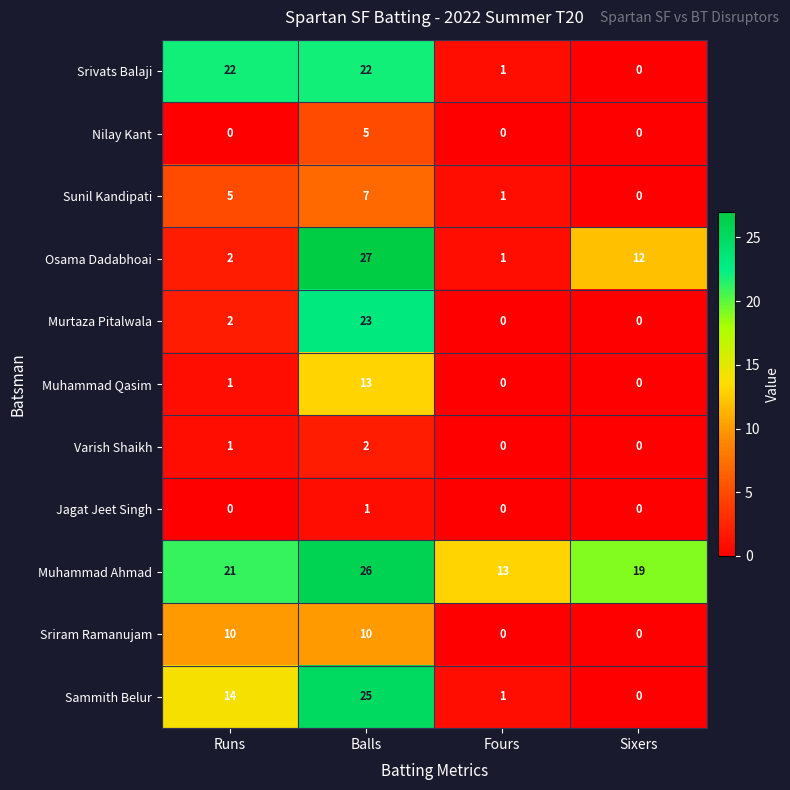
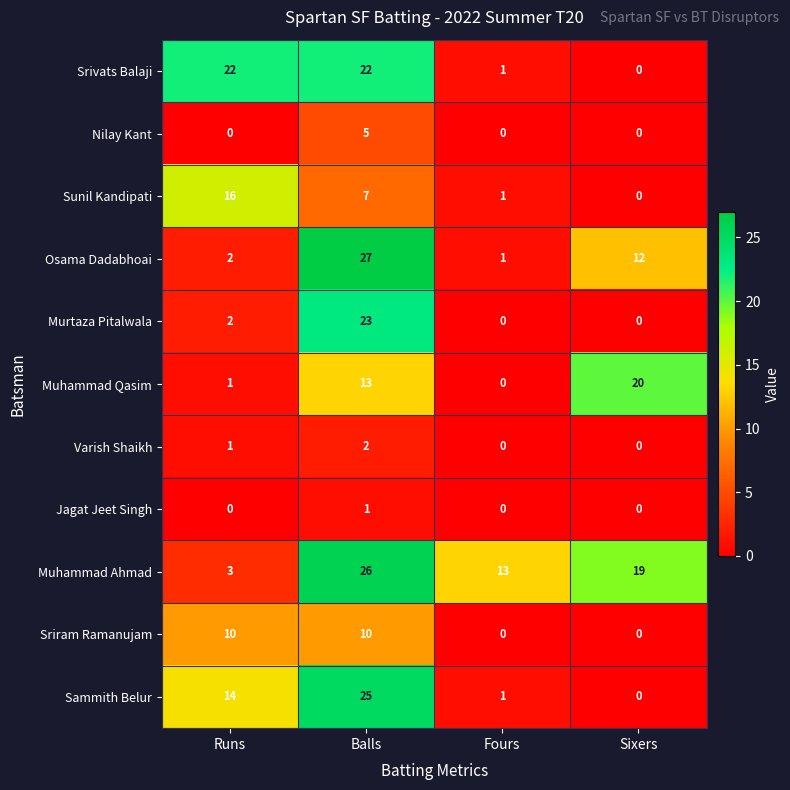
  {
    "Srivats Balaji": {
      "Runs": 22,
      "Balls": 22,
      "Fours": 1,
      "Sixers": 0
    },
    "Nilay Kant": {
      "Runs": 0,
      "Balls": 5,
      "Fours": 0,
      "Sixers": 0
    },
    "Sunil Kandipati": {
-     "Runs": 5,
+     "Runs": 16,
      "Balls": 7,
      "Fours": 1,
      "Sixers": 0
    },
    "Osama Dadabhoai": {
      "Runs": 2,
      "Balls": 27,
      "Fours": 1,
      "Sixers": 12
    },
    "Murtaza Pitalwala": {
      "Runs": 2,
      "Balls": 23,
      "Fours": 0,
      "Sixers": 0
    },
    "Muhammad Qasim": {
      "Runs": 1,
      "Balls": 13,
      "Fours": 0,
-     "Sixers": 0
+     "Sixers": 20
    },
    "Varish Shaikh": {
      "Runs": 1,
      "Balls": 2,
      "Fours": 0,
      "Sixers": 0
    },
    "Jagat Jeet Singh": {
      "Runs": 0,
      "Balls": 1,
      "Fours": 0,
      "Sixers": 0
    },
    "Muhammad Ahmad": {
-     "Runs": 21,
+     "Runs": 3,
      "Balls": 26,
      "Fours": 13,
      "Sixers": 19
    },
    "Sriram Ramanujam": {
      "Runs": 10,
      "Balls": 10,
      "Fours": 0,
      "Sixers": 0
    },
    "Sammith Belur": {
      "Runs": 14,
      "Balls": 25,
      "Fours": 1,
      "Sixers": 0
    }
  }
